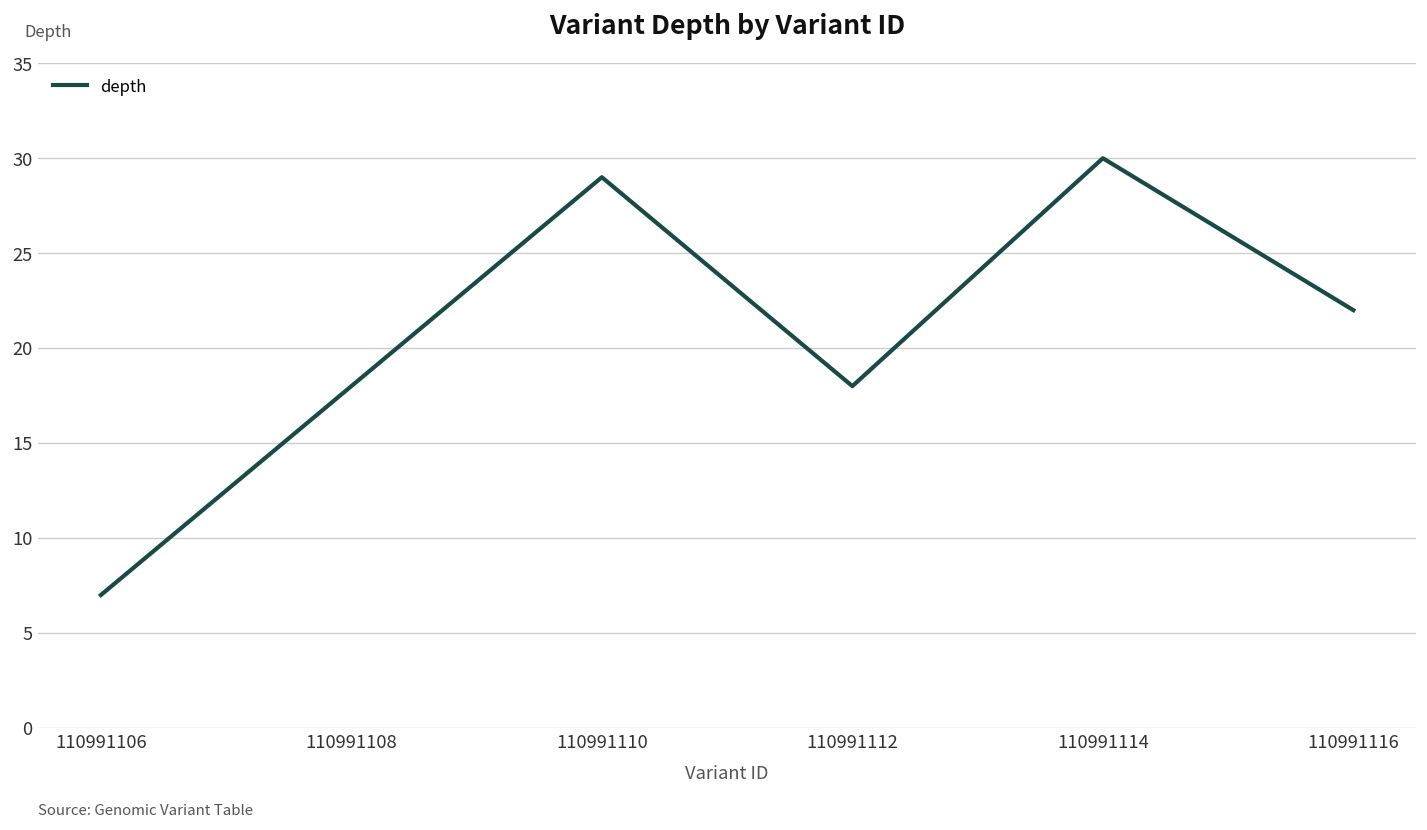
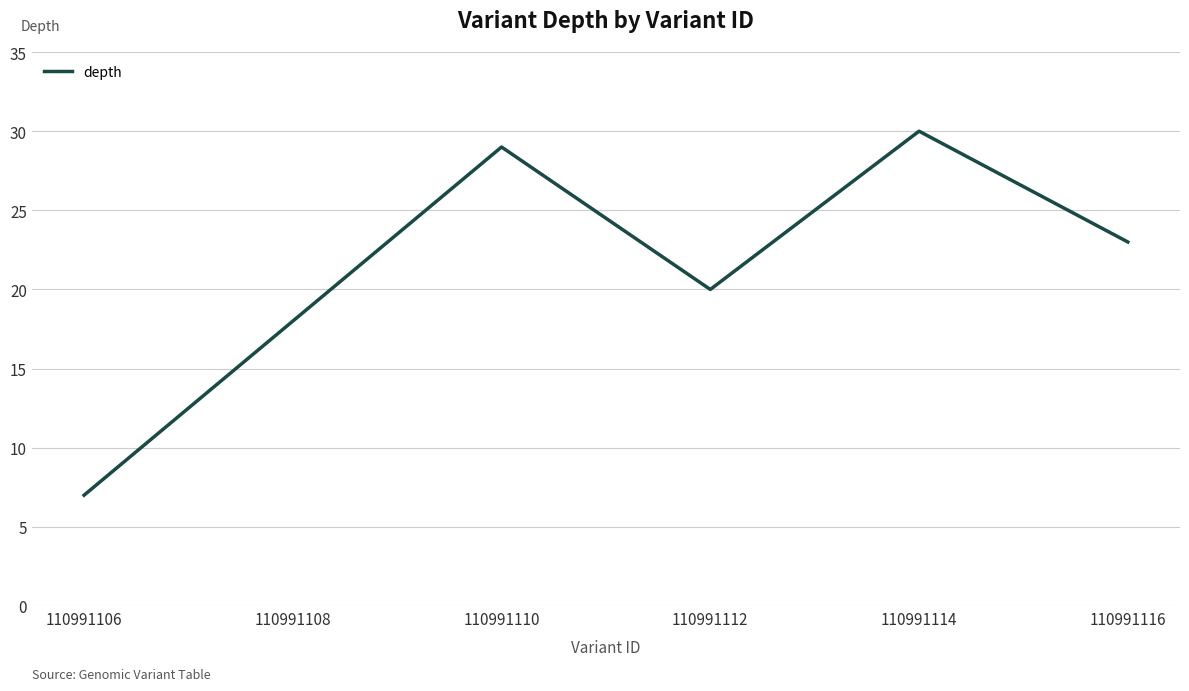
  {
    "110991106": 7,
    "110991108": 18,
    "110991110": 29,
-   "110991112": 18,
+   "110991112": 20,
    "110991114": 30,
-   "110991116": 22
+   "110991116": 23
  }
